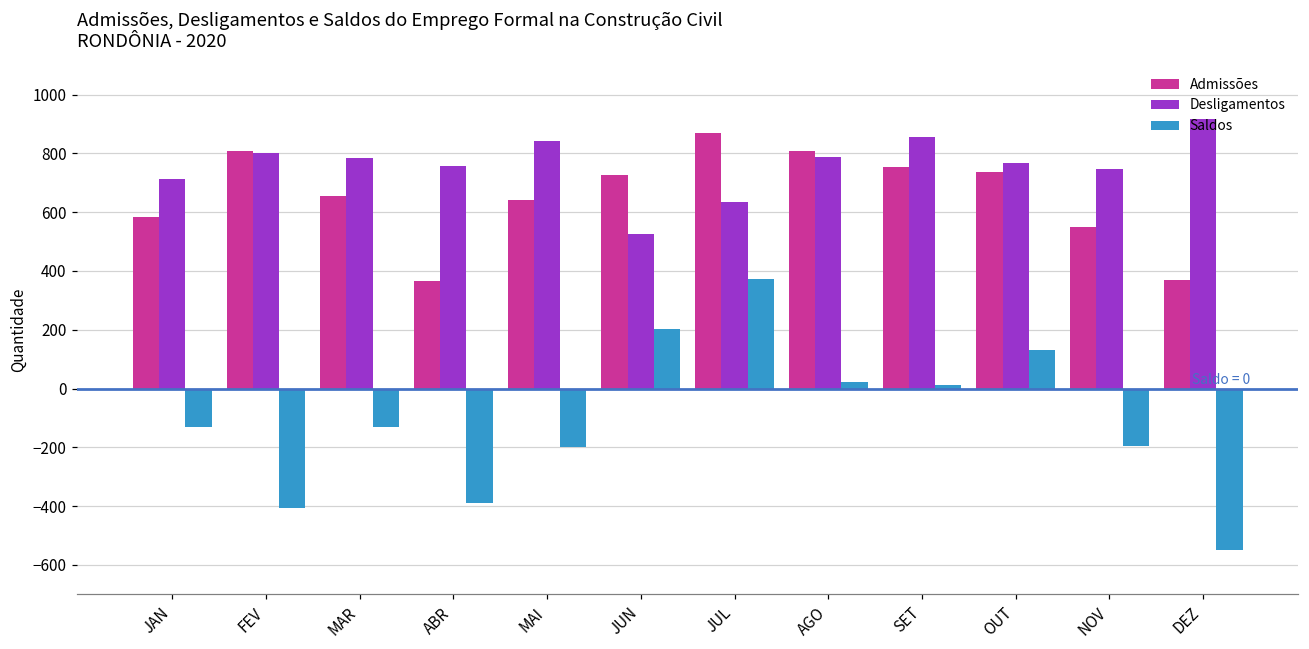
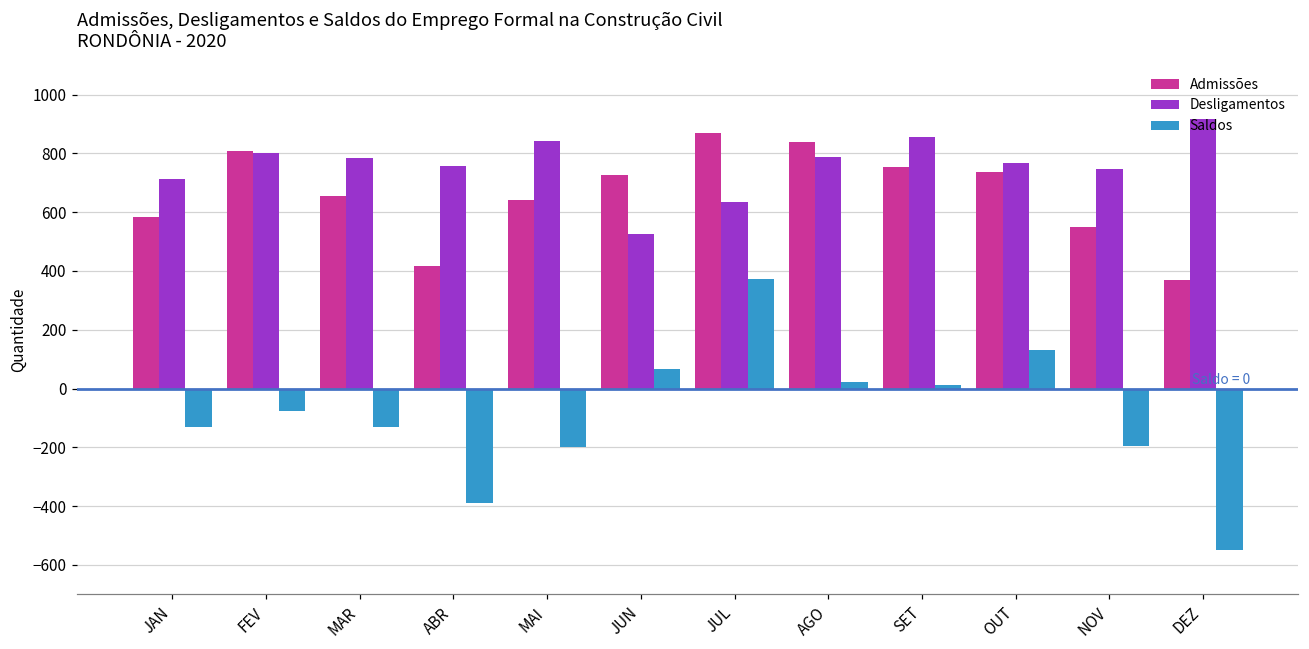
  {
    "Admissões": {
      "JAN": 580,
      "FEV": 810,
      "MAR": 650,
-     "ABR": 370,
+     "ABR": 420,
      "MAI": 640,
      "JUN": 730,
      "JUL": 870,
-     "AGO": 810,
+     "AGO": 840,
      "SET": 750,
      "OUT": 740,
      "NOV": 550,
      "DEZ": 370
    },
    "Desligamentos": {
      "JAN": 710,
      "FEV": 800,
      "MAR": 780,
      "ABR": 760,
      "MAI": 840,
      "JUN": 520,
      "JUL": 640,
      "AGO": 790,
      "SET": 850,
      "OUT": 770,
      "NOV": 750,
      "DEZ": 920
    },
    "Saldos": {
      "JAN": -130,
-     "FEV": -410,
+     "FEV": -80,
      "MAR": -130,
      "ABR": -390,
      "MAI": -200,
-     "JUN": 200,
+     "JUN": 70,
      "JUL": 370,
      "AGO": 20,
      "SET": 10,
      "OUT": 130,
      "NOV": -200,
      "DEZ": -550
    }
  }
